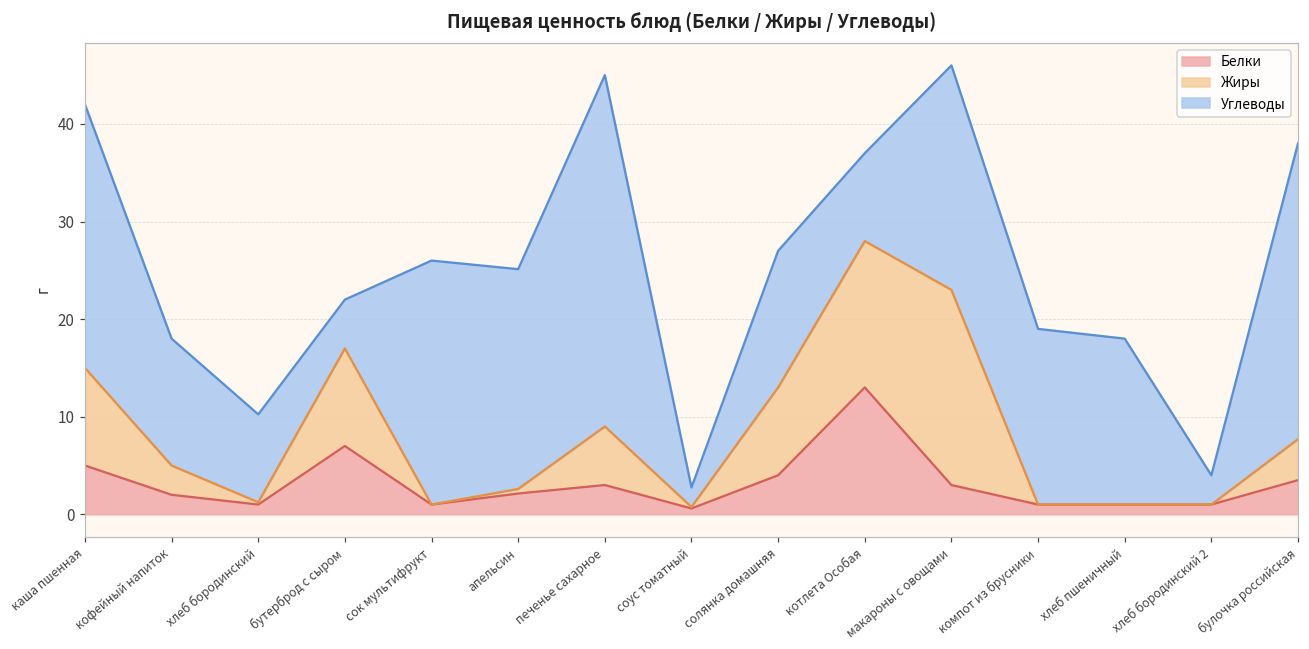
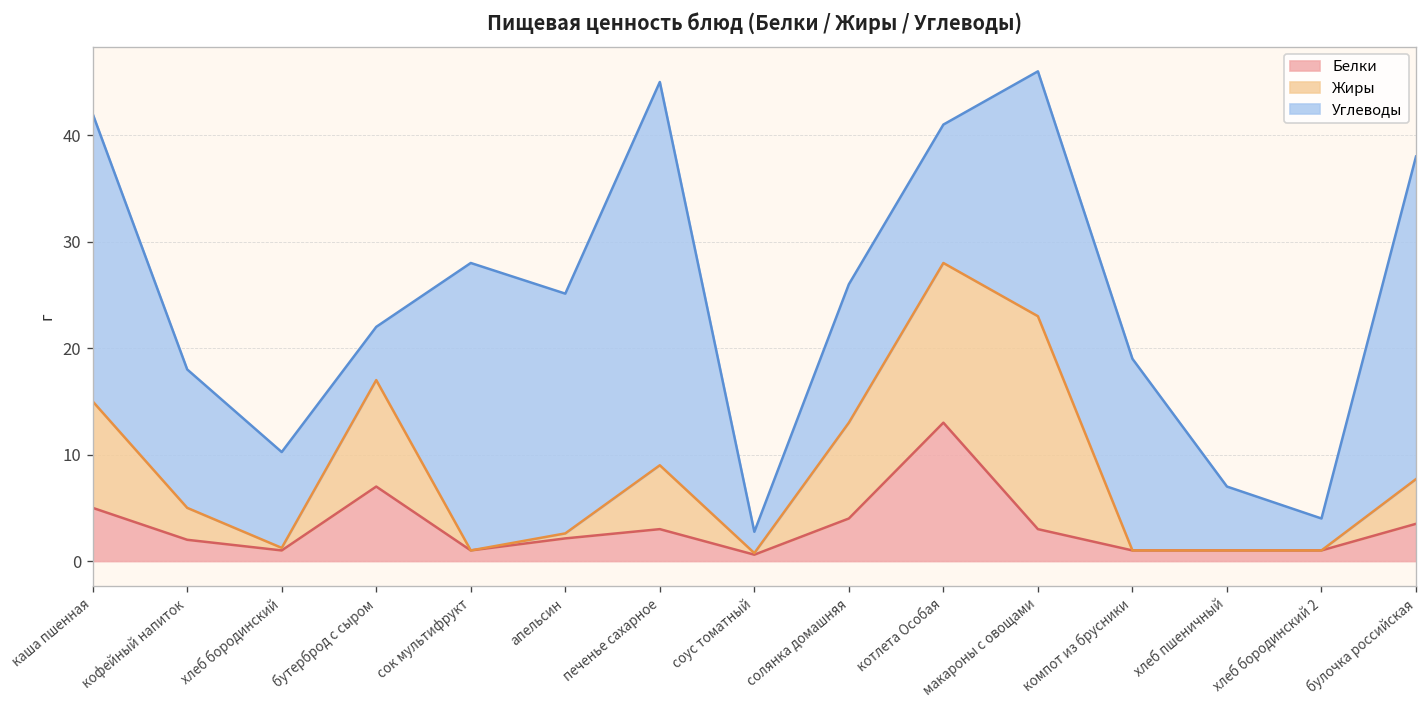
  {
    "Углеводы": {
      "каша пшенная": 27,
      "кофейный напиток": 13,
      "хлеб бородинский": 9,
      "бутерброд с сыром": 5,
-     "сок мультифрукт": 25,
+     "сок мультифрукт": 27,
      "апельсин": 23,
      "печенье сахарное": 36,
      "соус томатный": 2,
-     "солянка домашняя": 14,
-     "котлета Особая": 9,
+     "солянка домашняя": 13,
+     "котлета Особая": 13,
      "макароны с овощами": 23,
      "компот из брусники": 18,
-     "хлеб пшеничный": 17,
+     "хлеб пшеничный": 6,
      "хлеб бородинский 2": 3,
      "булочка российская": 30
    }
  }
